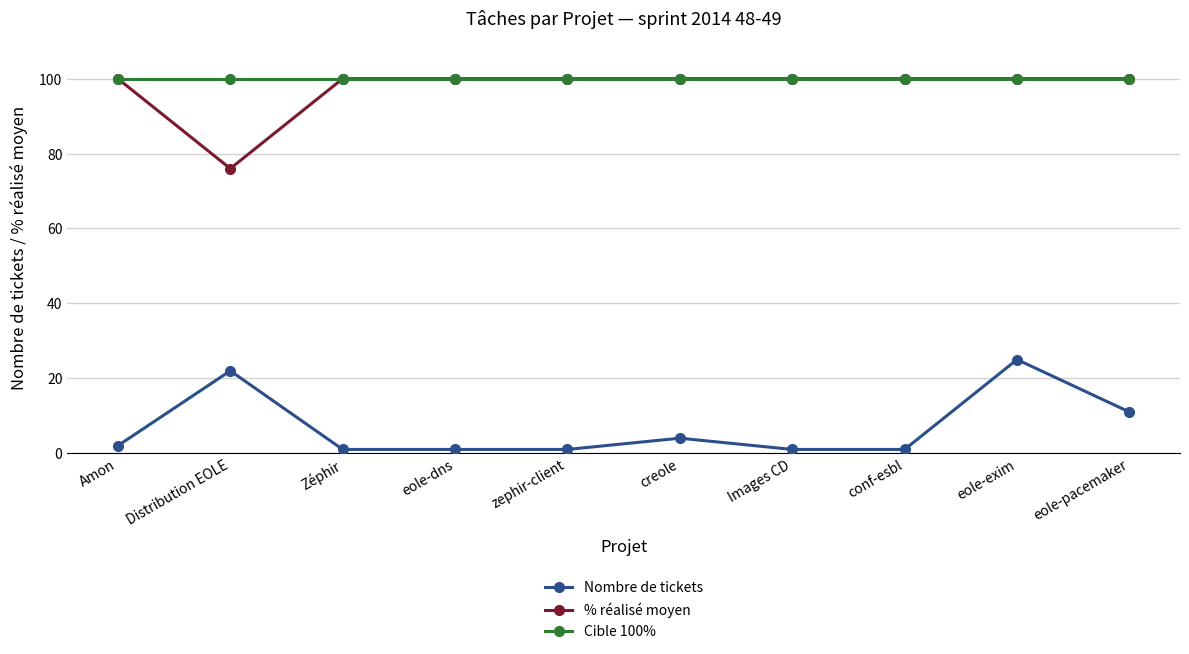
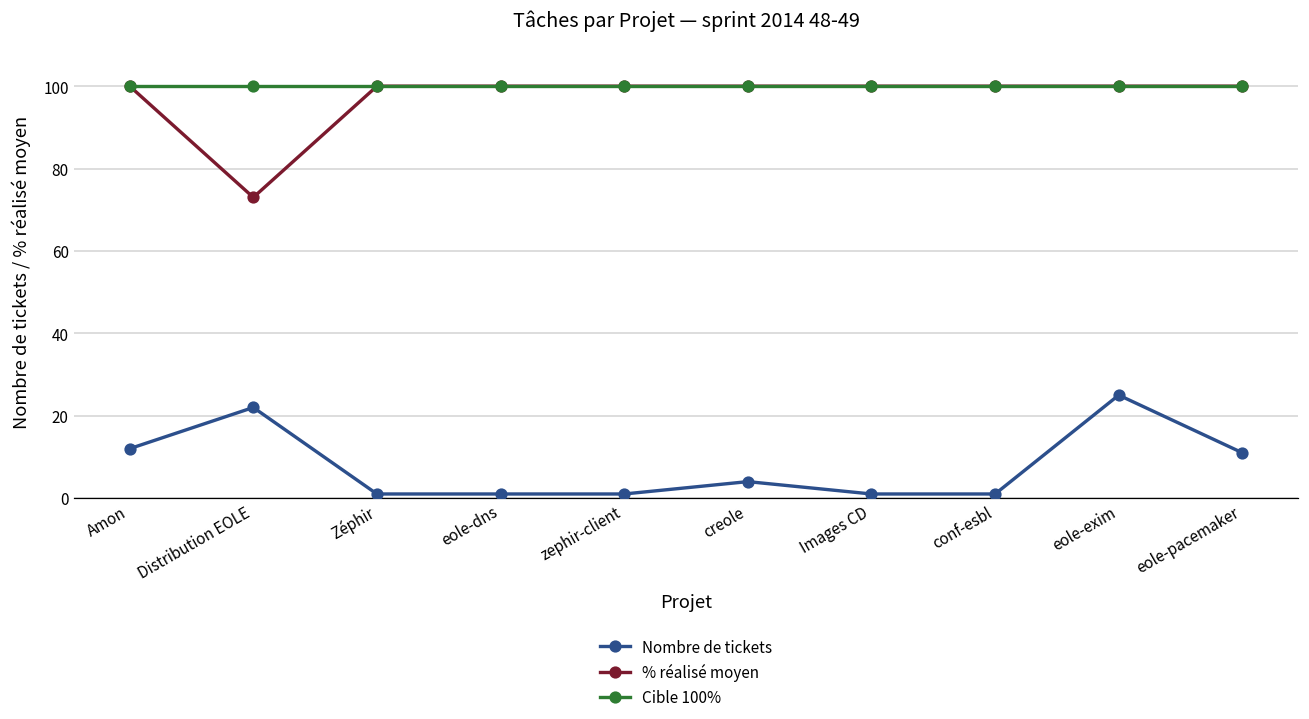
  {
    "Nombre de tickets": {
-     "Amon": 2,
+     "Amon": 12,
      "Distribution EOLE": 22,
      "Zéphir": 1,
      "eole-dns": 1,
      "zephir-client": 1,
      "creole": 4,
      "Images CD": 1,
      "conf-esbl": 1,
      "eole-exim": 25,
      "eole-pacemaker": 11
    },
    "% réalisé moyen": {
-     "Distribution EOLE": 76
+     "Distribution EOLE": 73
    },
    "Cible 100%": {
      "Distribution EOLE": 100
    }
  }
